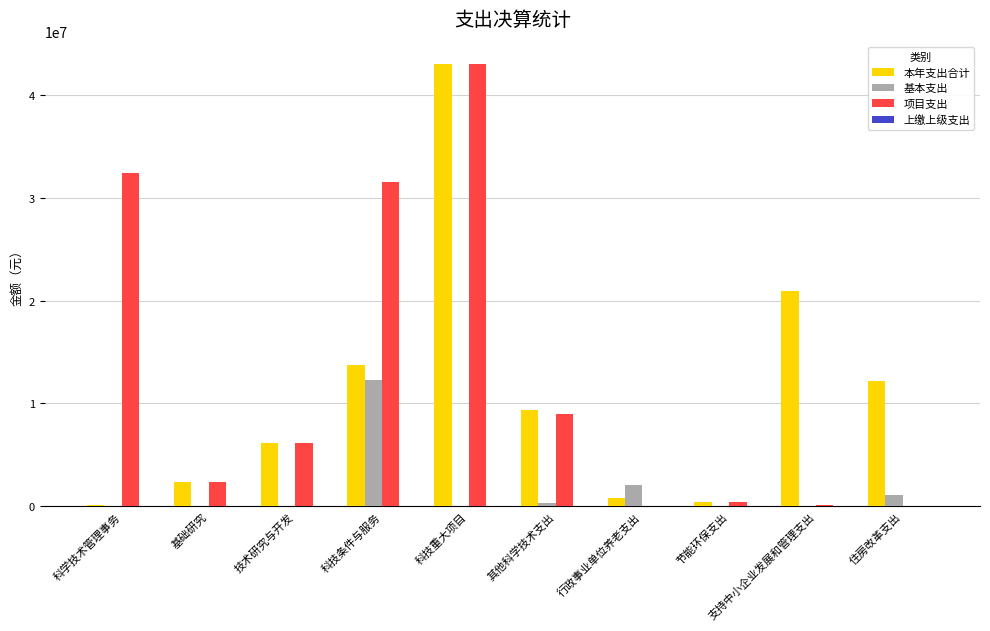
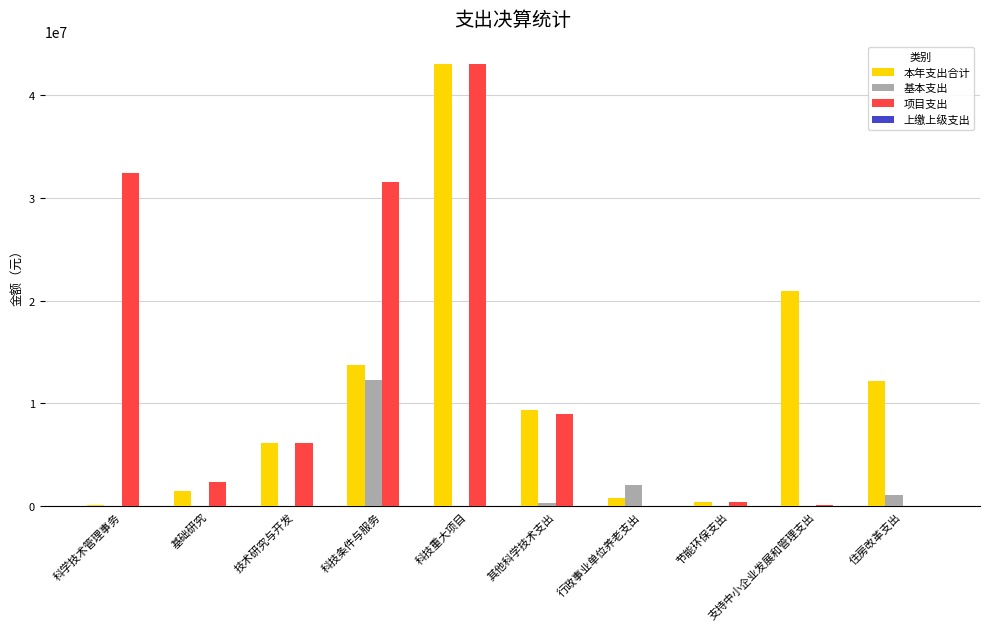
  {
    "本年支出合计": {
-     "基础研究": 2400000,
+     "基础研究": 1500000,
      "技术研究与开发": 6200000,
      "科技条件与服务": 13800000,
      "科技重大项目": 43000000,
      "其他科学技术支出": 9300000,
      "行政事业单位养老支出": 800000,
      "节能环保支出": 400000,
      "支持中小企业发展和管理支出": 20900000,
      "住房改革支出": 12200000
    },
    "基本支出": {
      "科学技术管理事务": 0,
      "基础研究": 0,
      "技术研究与开发": 0,
      "科技条件与服务": 12300000,
      "科技重大项目": 0,
      "其他科学技术支出": 300000,
      "行政事业单位养老支出": 2100000,
      "节能环保支出": 0,
      "支持中小企业发展和管理支出": 0,
      "住房改革支出": 1100000
    },
    "项目支出": {
      "科学技术管理事务": 32400000,
      "基础研究": 2400000,
      "技术研究与开发": 6200000,
      "科技条件与服务": 31500000,
      "科技重大项目": 43000000,
      "其他科学技术支出": 9000000,
      "行政事业单位养老支出": 0,
      "节能环保支出": 400000,
      "住房改革支出": 0
    },
    "上缴上级支出": {
      "科学技术管理事务": 0,
      "基础研究": 0,
      "技术研究与开发": 0,
      "科技条件与服务": 0,
      "科技重大项目": 0,
      "其他科学技术支出": 0,
      "行政事业单位养老支出": 0,
      "节能环保支出": 0,
      "支持中小企业发展和管理支出": 0,
      "住房改革支出": 0
    }
  }
